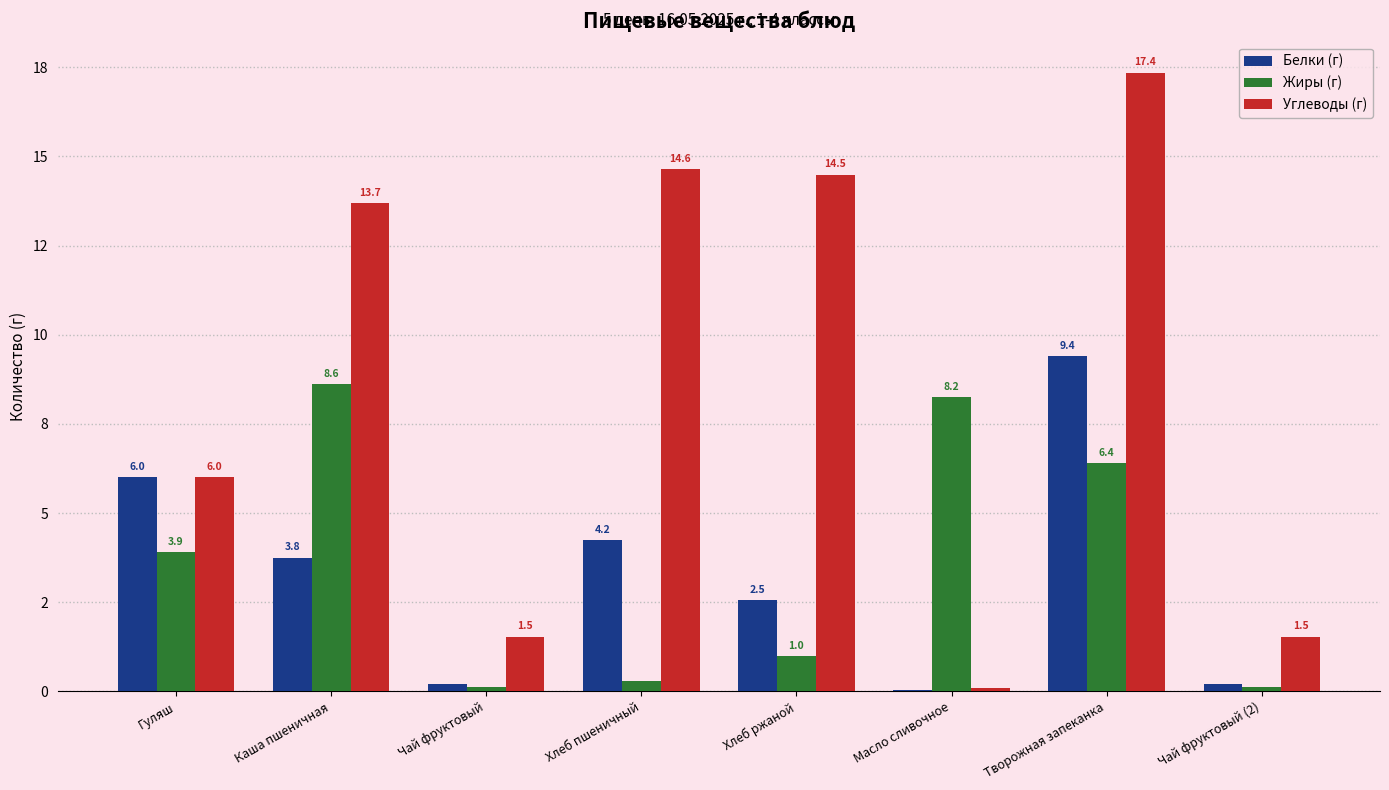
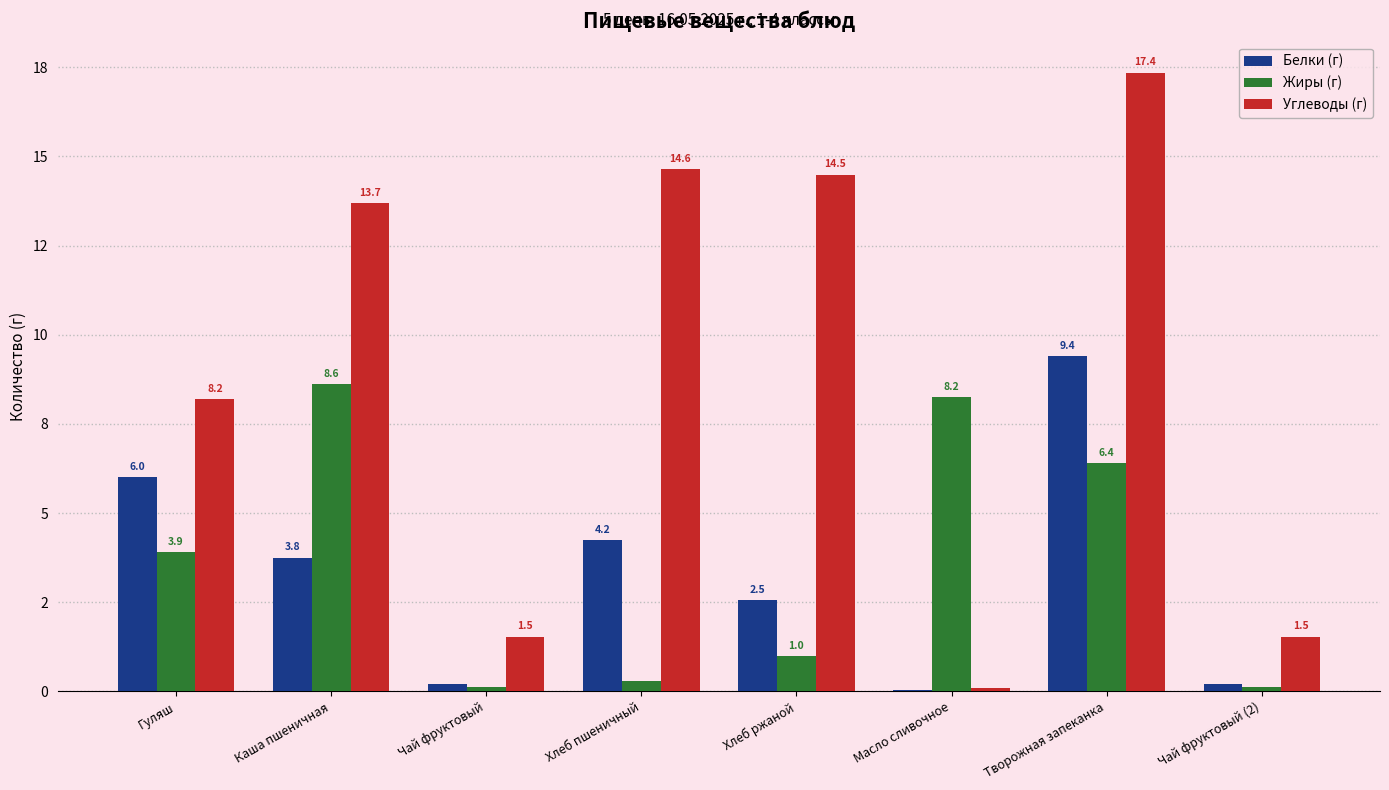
  {
    "Белки (г)": {
      "Гуляш": 6.0,
      "Каша пшеничная": 3.8,
      "Хлеб пшеничный": 4.2,
      "Хлеб ржаной": 2.5,
      "Творожная запеканка": 9.4
    },
    "Жиры (г)": {
      "Гуляш": 3.9,
      "Каша пшеничная": 8.6,
      "Хлеб ржаной": 1.0,
      "Масло сливочное": 8.2,
      "Творожная запеканка": 6.4
    },
    "Углеводы (г)": {
-     "Гуляш": 6.0,
+     "Гуляш": 8.2,
      "Каша пшеничная": 13.7,
      "Чай фруктовый": 1.5,
      "Хлеб пшеничный": 14.6,
      "Хлеб ржаной": 14.5,
      "Творожная запеканка": 17.4,
      "Чай фруктовый (2)": 1.5
    }
  }
